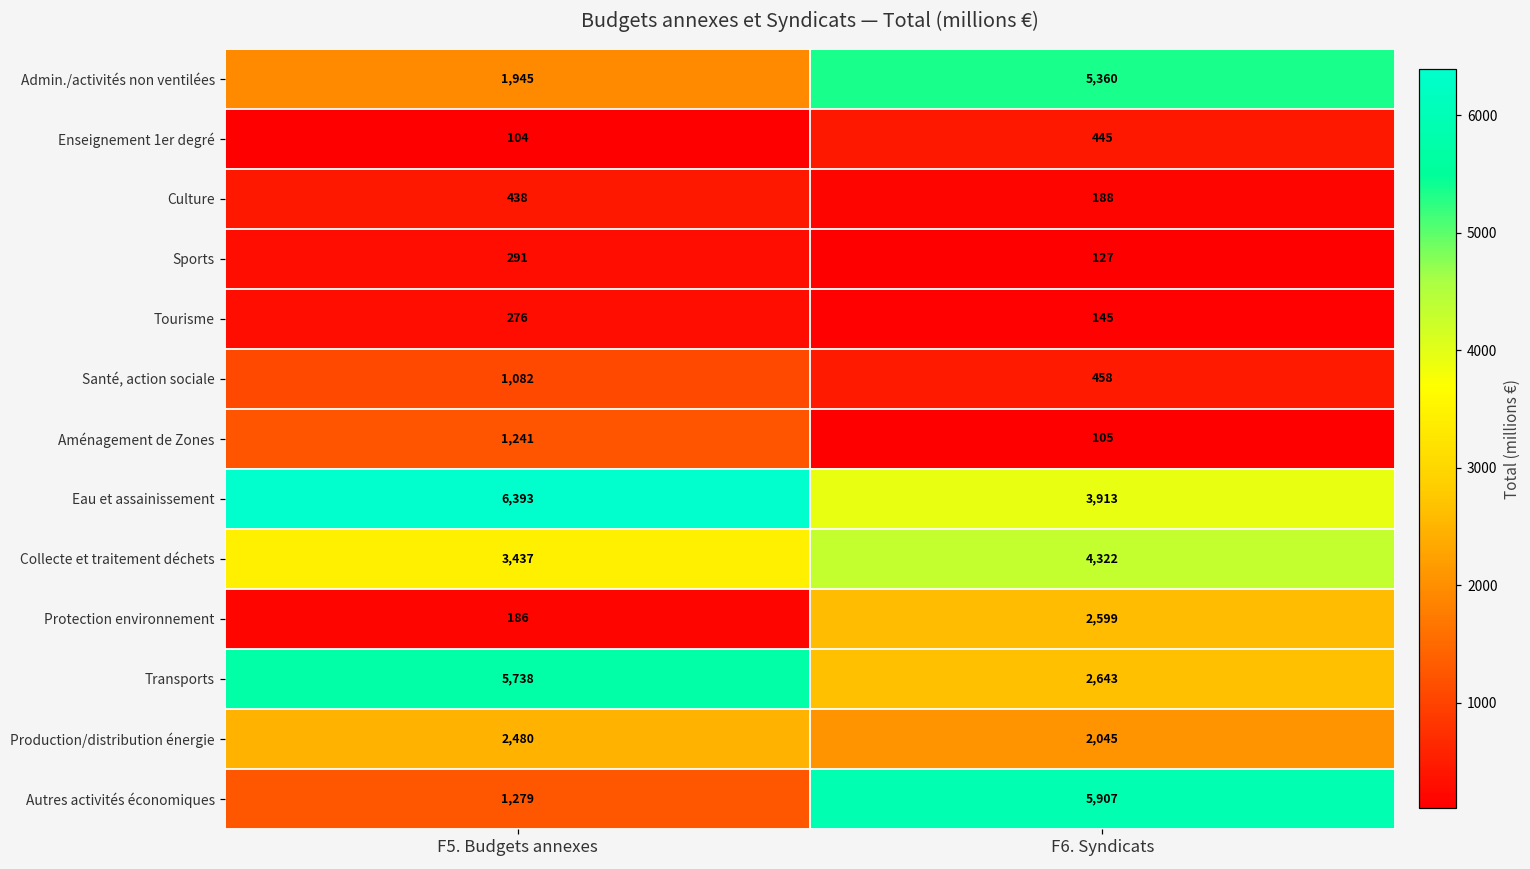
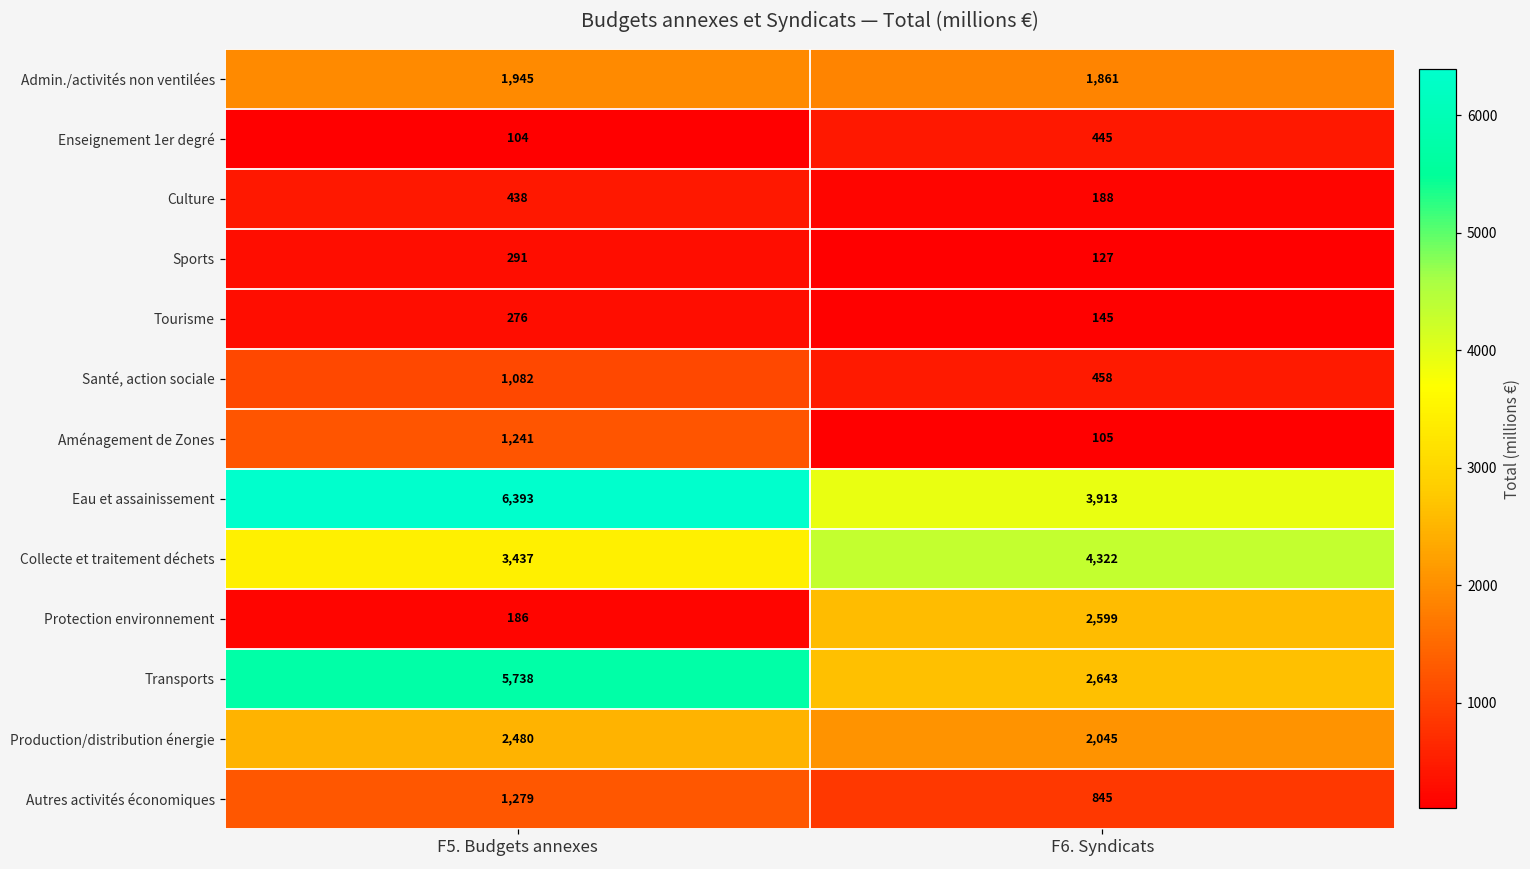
  {
    "Admin./activités non ventilées": {
      "F5. Budgets annexes": "1,945",
-     "F6. Syndicats": "5,360"
+     "F6. Syndicats": "1,861"
    },
    "Enseignement 1er degré": {
      "F5. Budgets annexes": "104",
      "F6. Syndicats": "445"
    },
    "Culture": {
      "F5. Budgets annexes": "438",
      "F6. Syndicats": "188"
    },
    "Sports": {
      "F5. Budgets annexes": "291",
      "F6. Syndicats": "127"
    },
    "Tourisme": {
      "F5. Budgets annexes": "276",
      "F6. Syndicats": "145"
    },
    "Santé, action sociale": {
      "F5. Budgets annexes": "1,082",
      "F6. Syndicats": "458"
    },
    "Aménagement de Zones": {
      "F5. Budgets annexes": "1,241",
      "F6. Syndicats": "105"
    },
    "Eau et assainissement": {
      "F5. Budgets annexes": "6,393",
      "F6. Syndicats": "3,913"
    },
    "Collecte et traitement déchets": {
      "F5. Budgets annexes": "3,437",
      "F6. Syndicats": "4,322"
    },
    "Protection environnement": {
      "F5. Budgets annexes": "186",
      "F6. Syndicats": "2,599"
    },
    "Transports": {
      "F5. Budgets annexes": "5,738",
      "F6. Syndicats": "2,643"
    },
    "Production/distribution énergie": {
      "F5. Budgets annexes": "2,480",
      "F6. Syndicats": "2,045"
    },
    "Autres activités économiques": {
      "F5. Budgets annexes": "1,279",
-     "F6. Syndicats": "5,907"
+     "F6. Syndicats": "845"
    }
  }
